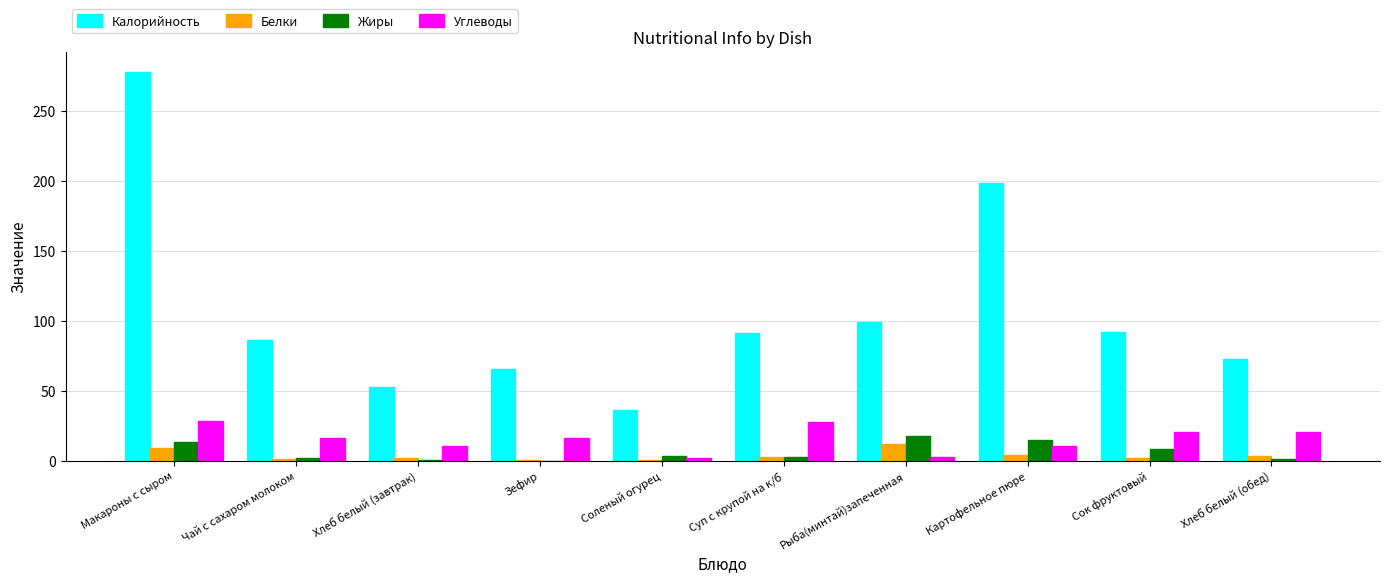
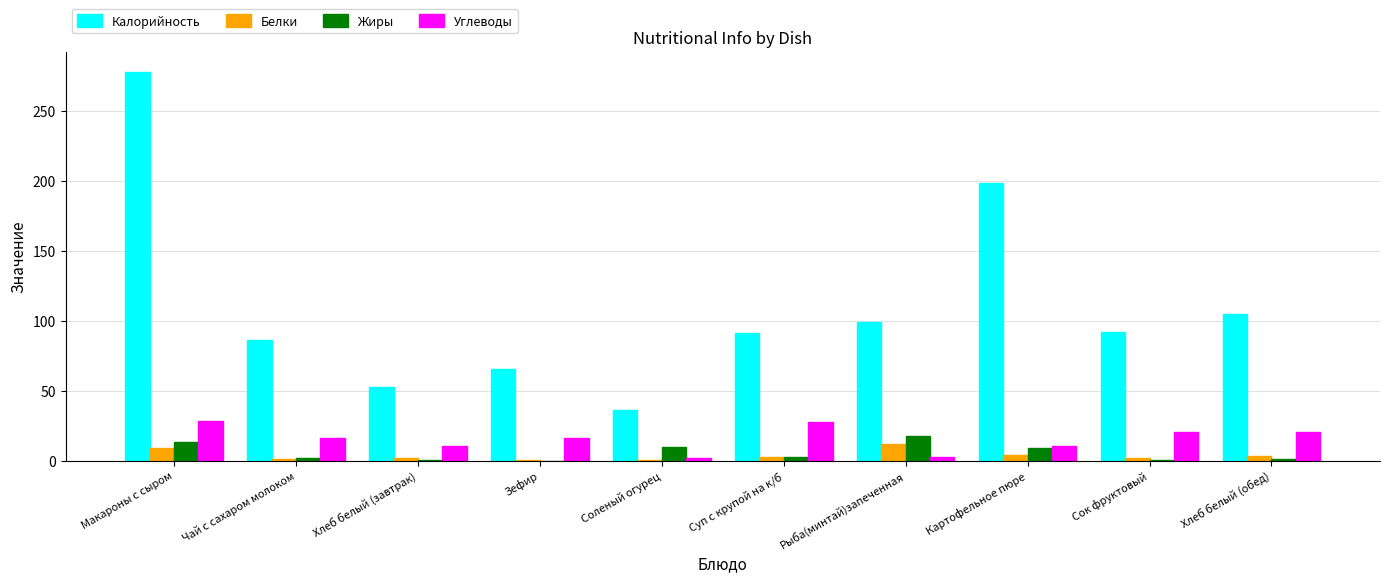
  {
    "Калорийность": {
      "Макароны с сыром": 278,
      "Чай с сахаром молоком": 86,
      "Хлеб белый (завтрак)": 52,
      "Зефир": 65,
      "Соленый огурец": 36,
      "Суп с крупой на к/б": 92,
      "Рыба(минтай)запеченная": 99,
      "Картофельное пюре": 199,
      "Сок фруктовый": 92,
-     "Хлеб белый (обед)": 73
+     "Хлеб белый (обед)": 105
    },
    "Белки": {
      "Макароны с сыром": 9,
      "Суп с крупой на к/б": 2,
      "Рыба(минтай)запеченная": 12,
      "Картофельное пюре": 4,
      "Сок фруктовый": 2,
      "Хлеб белый (обед)": 3
    },
    "Жиры": {
      "Макароны с сыром": 13,
-     "Соленый огурец": 3,
+     "Соленый огурец": 9,
      "Суп с крупой на к/б": 3,
      "Рыба(минтай)запеченная": 18,
-     "Картофельное пюре": 15,
-     "Сок фруктовый": 8
+     "Картофельное пюре": 9,
+     "Сок фруктовый": 0
    },
    "Углеводы": {
      "Макароны с сыром": 28,
      "Чай с сахаром молоком": 16,
      "Хлеб белый (завтрак)": 10,
      "Зефир": 16,
      "Суп с крупой на к/б": 27,
      "Рыба(минтай)запеченная": 2,
      "Картофельное пюре": 10,
      "Сок фруктовый": 20,
      "Хлеб белый (обед)": 21
    }
  }
